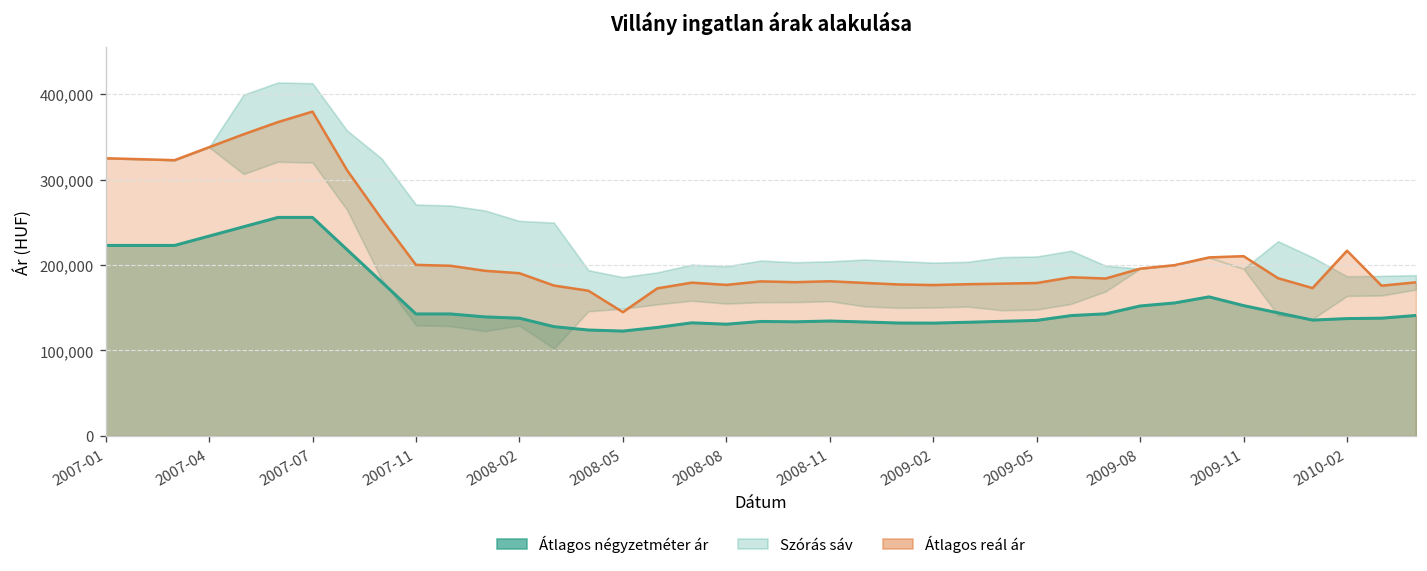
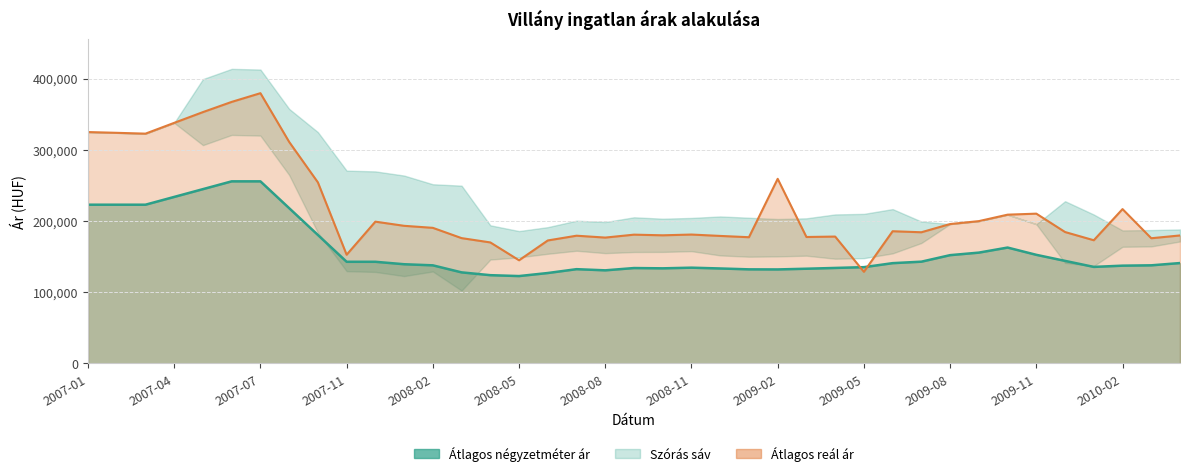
  {
    "Átlagos reál ár": {
      "2007-07": "380,000",
-     "2007-11": "200,000",
+     "2007-11": "150,000",
      "2008-02": "190,000",
      "2008-05": "140,000",
      "2008-08": "180,000",
      "2008-11": "180,000",
-     "2009-02": "180,000",
-     "2009-05": "180,000",
+     "2009-02": "260,000",
+     "2009-05": "130,000",
      "2009-11": "210,000",
      "2010-02": "220,000"
    }
  }
